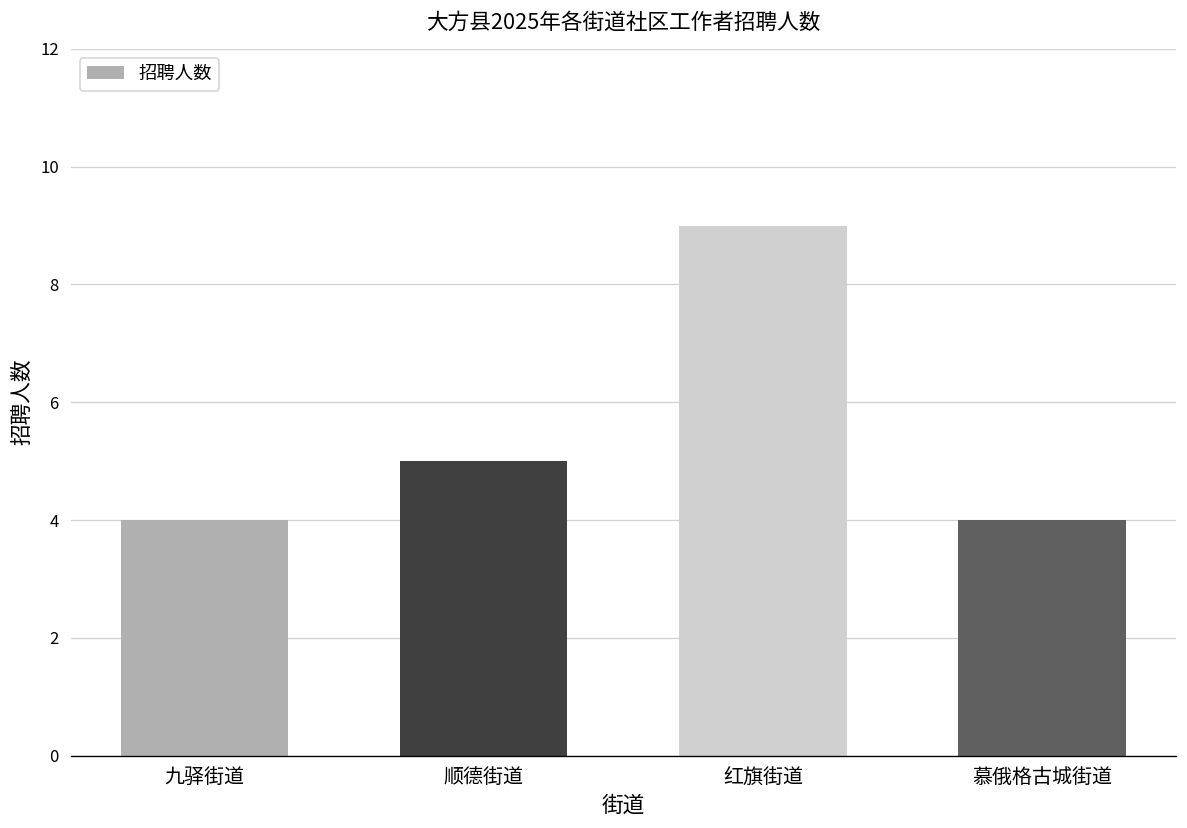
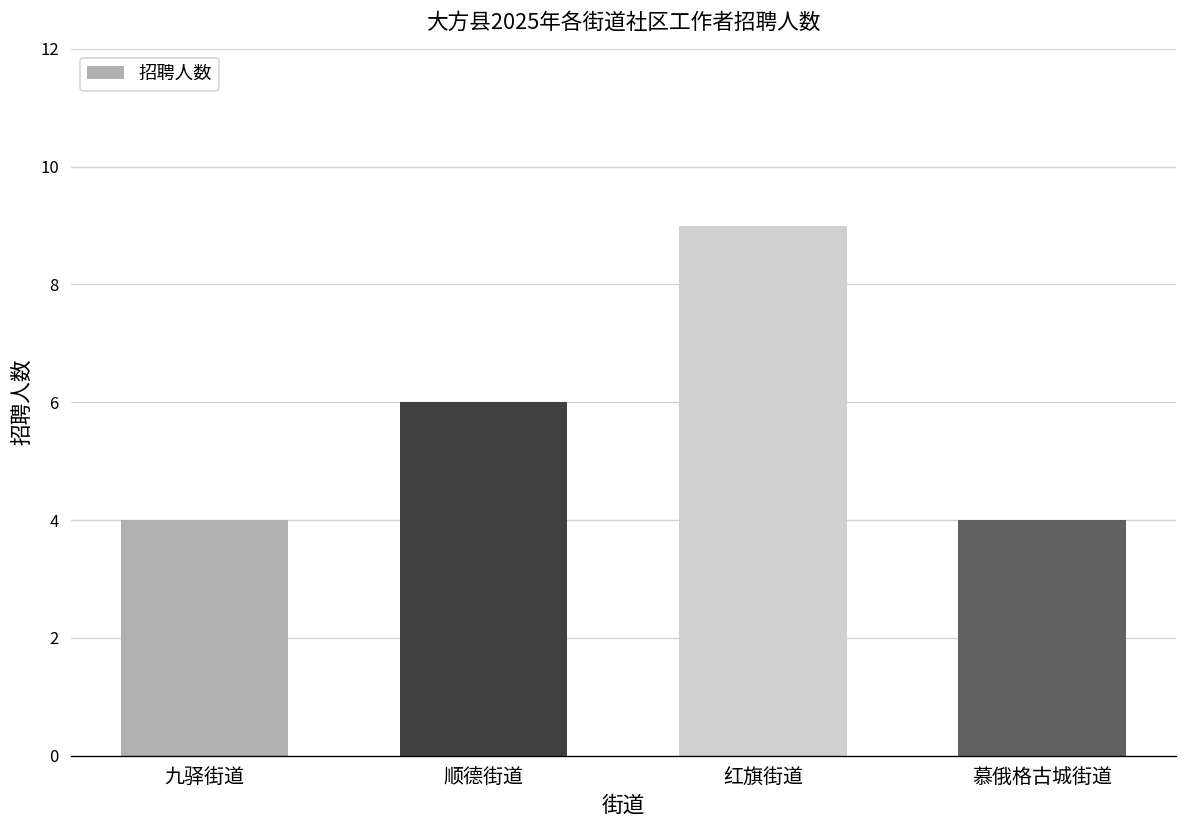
  {
    "九驿街道": 4,
-   "顺德街道": 5,
+   "顺德街道": 6,
    "红旗街道": 9,
    "慕俄格古城街道": 4
  }
